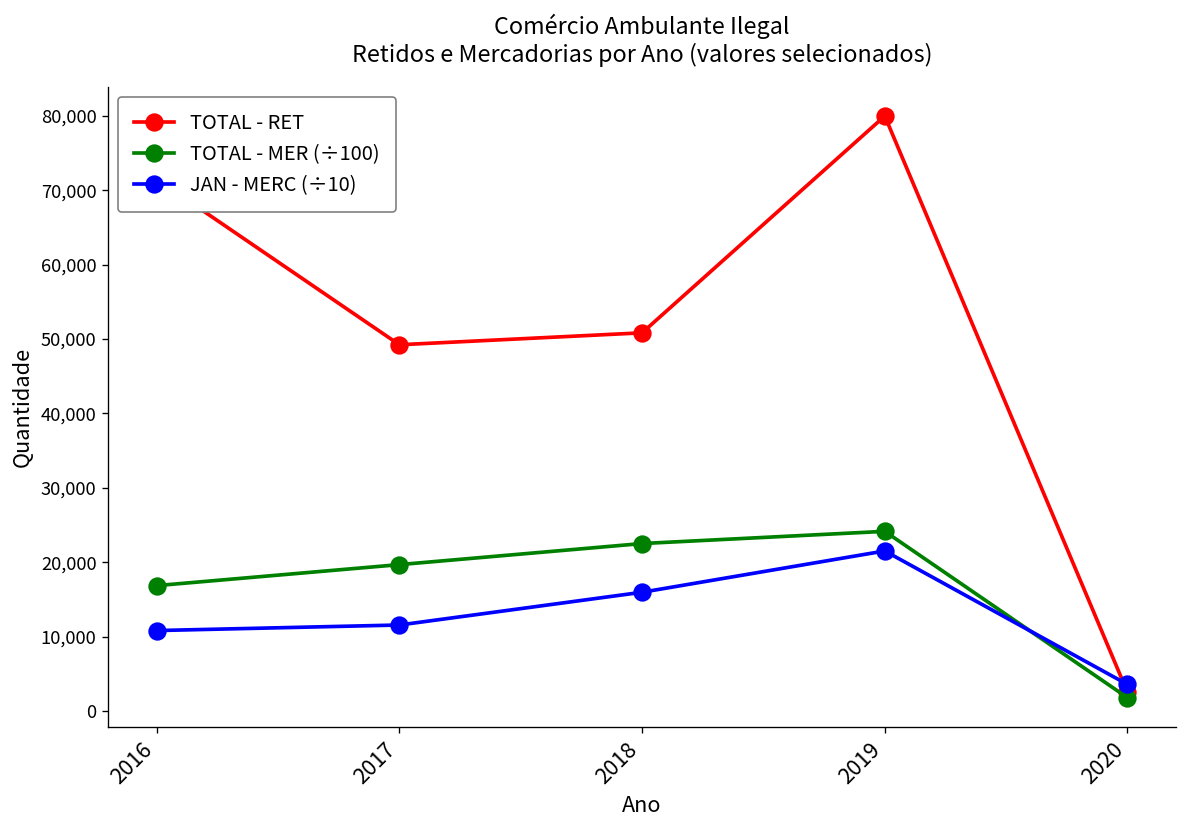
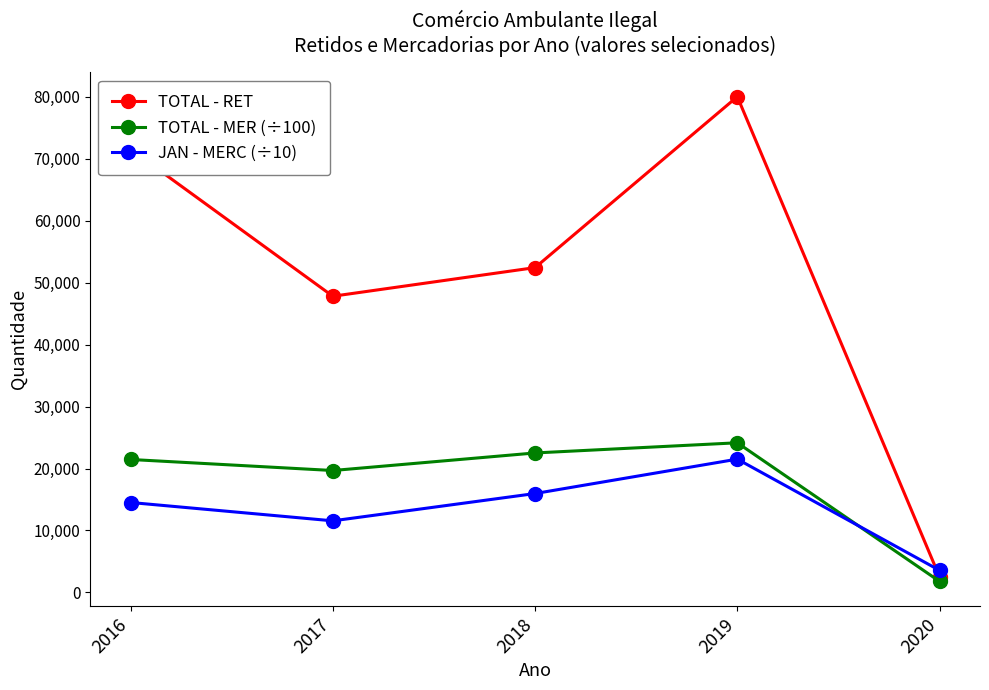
  {
    "TOTAL - RET": {
-     "2017": "49,000",
-     "2018": "51,000",
+     "2017": "48,000",
+     "2018": "52,000",
      "2019": "80,000",
      "2020": "3,000"
    },
    "TOTAL - MER (÷100)": {
-     "2016": "17,000",
+     "2016": "21,000",
      "2017": "20,000",
      "2018": "23,000",
      "2019": "24,000",
      "2020": "2,000"
    },
    "JAN - MERC (÷10)": {
-     "2016": "11,000",
+     "2016": "15,000",
      "2017": "12,000",
      "2018": "16,000",
      "2019": "22,000",
      "2020": "4,000"
    }
  }
